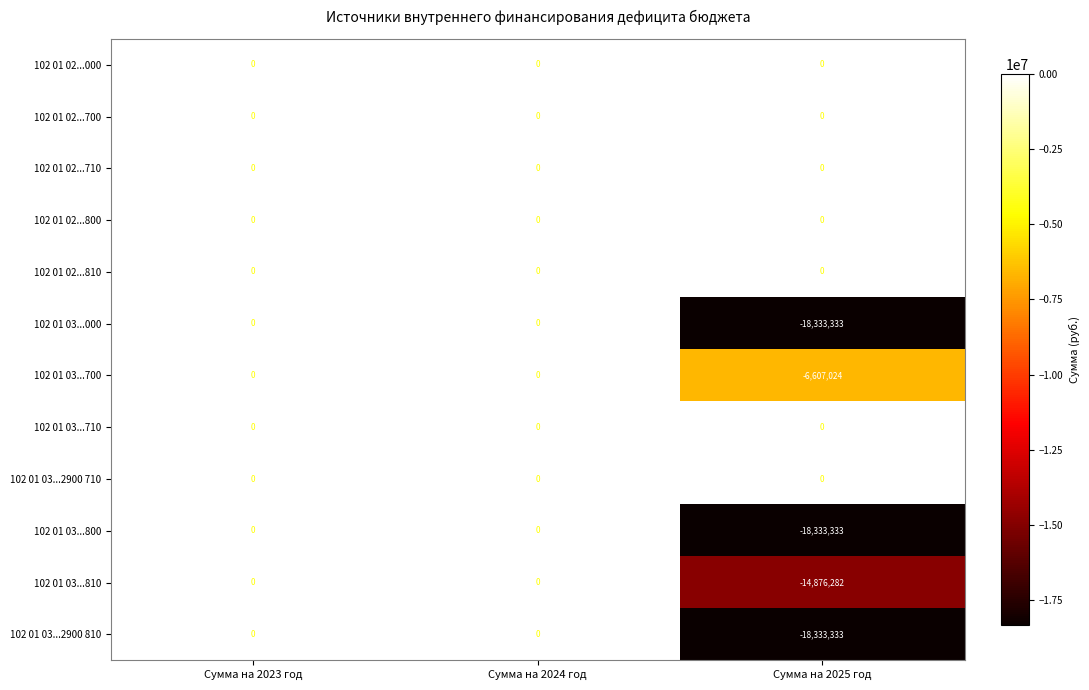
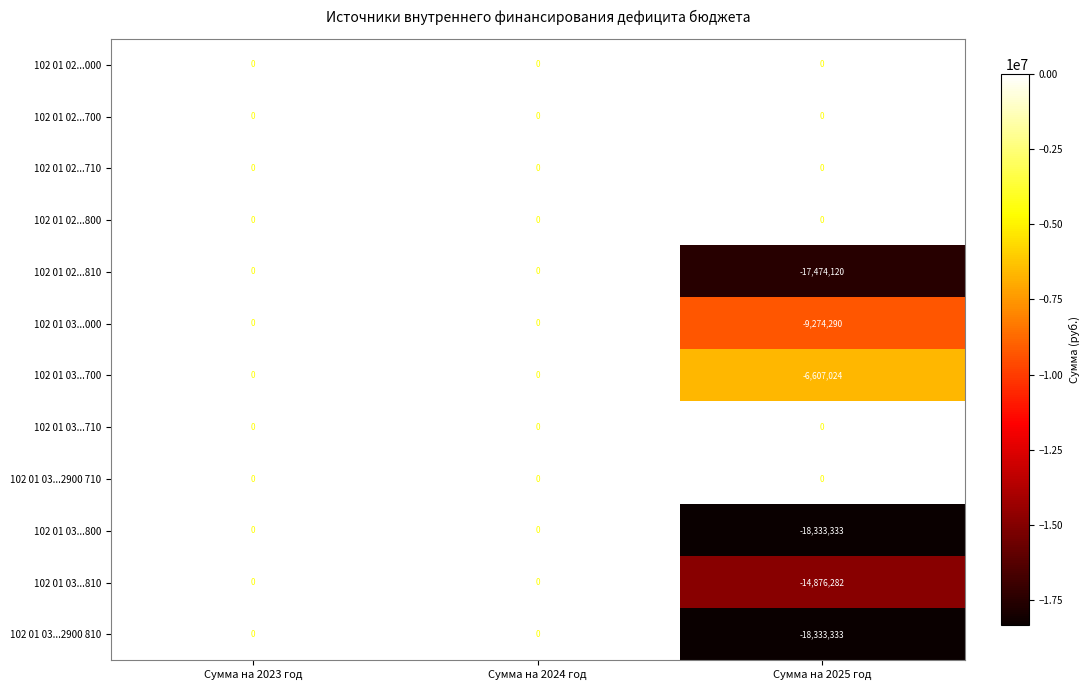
  {
    "102 01 02...000": {
      "Сумма на 2023 год": "0",
      "Сумма на 2024 год": "0",
      "Сумма на 2025 год": "0"
    },
    "102 01 02...700": {
      "Сумма на 2023 год": "0",
      "Сумма на 2024 год": "0",
      "Сумма на 2025 год": "0"
    },
    "102 01 02...710": {
      "Сумма на 2023 год": "0",
      "Сумма на 2024 год": "0",
      "Сумма на 2025 год": "0"
    },
    "102 01 02...800": {
      "Сумма на 2023 год": "0",
      "Сумма на 2024 год": "0",
      "Сумма на 2025 год": "0"
    },
    "102 01 02...810": {
      "Сумма на 2023 год": "0",
      "Сумма на 2024 год": "0",
-     "Сумма на 2025 год": "0"
+     "Сумма на 2025 год": "-17,474,120"
    },
    "102 01 03...000": {
      "Сумма на 2023 год": "0",
      "Сумма на 2024 год": "0",
-     "Сумма на 2025 год": "-18,333,333"
+     "Сумма на 2025 год": "-9,274,290"
    },
    "102 01 03...700": {
      "Сумма на 2023 год": "0",
      "Сумма на 2024 год": "0",
      "Сумма на 2025 год": "-6,607,024"
    },
    "102 01 03...710": {
      "Сумма на 2023 год": "0",
      "Сумма на 2024 год": "0",
      "Сумма на 2025 год": "0"
    },
    "102 01 03...2900 710": {
      "Сумма на 2023 год": "0",
      "Сумма на 2024 год": "0",
      "Сумма на 2025 год": "0"
    },
    "102 01 03...800": {
      "Сумма на 2023 год": "0",
      "Сумма на 2024 год": "0",
      "Сумма на 2025 год": "-18,333,333"
    },
    "102 01 03...810": {
      "Сумма на 2023 год": "0",
      "Сумма на 2024 год": "0",
      "Сумма на 2025 год": "-14,876,282"
    },
    "102 01 03...2900 810": {
      "Сумма на 2023 год": "0",
      "Сумма на 2024 год": "0",
      "Сумма на 2025 год": "-18,333,333"
    }
  }
